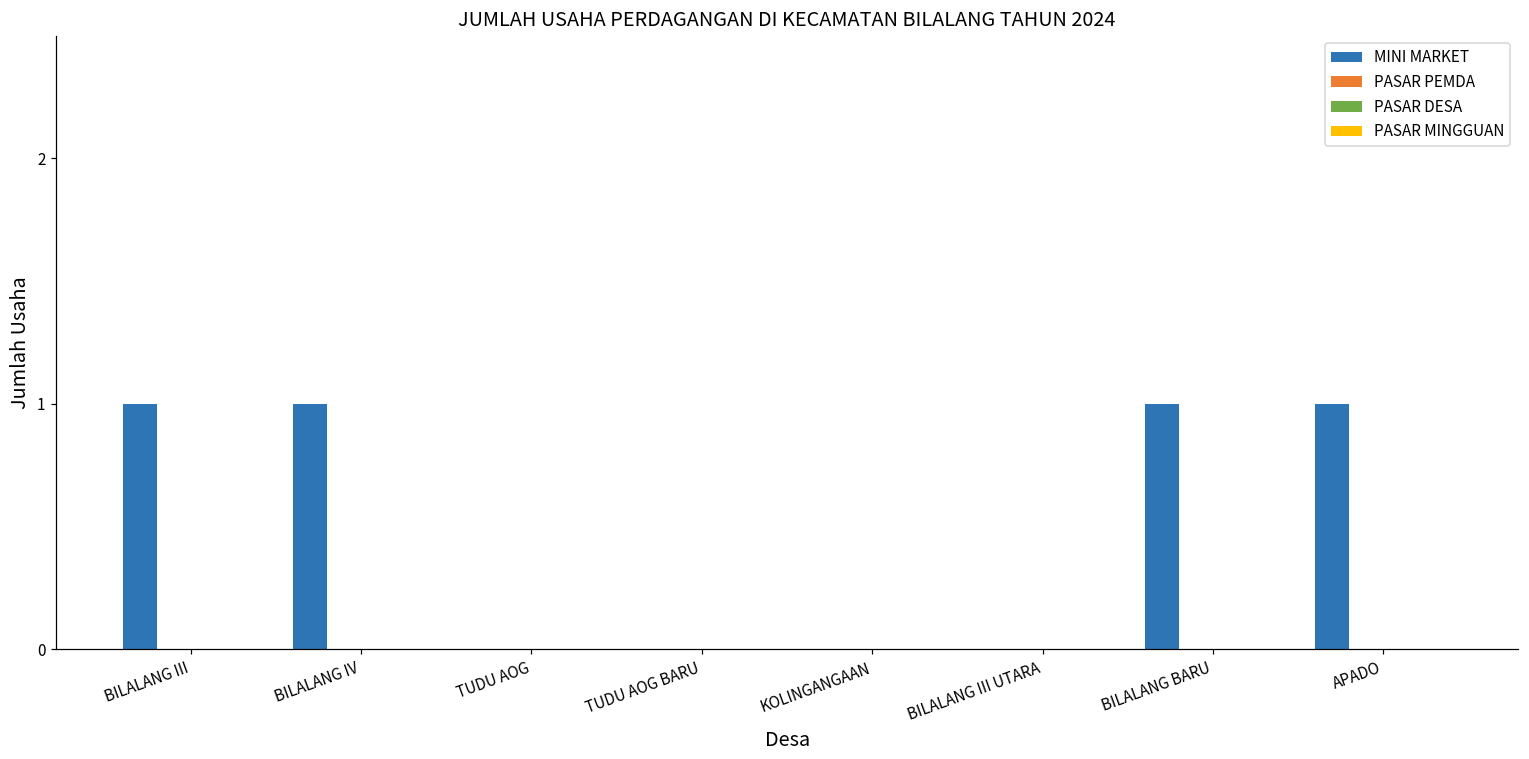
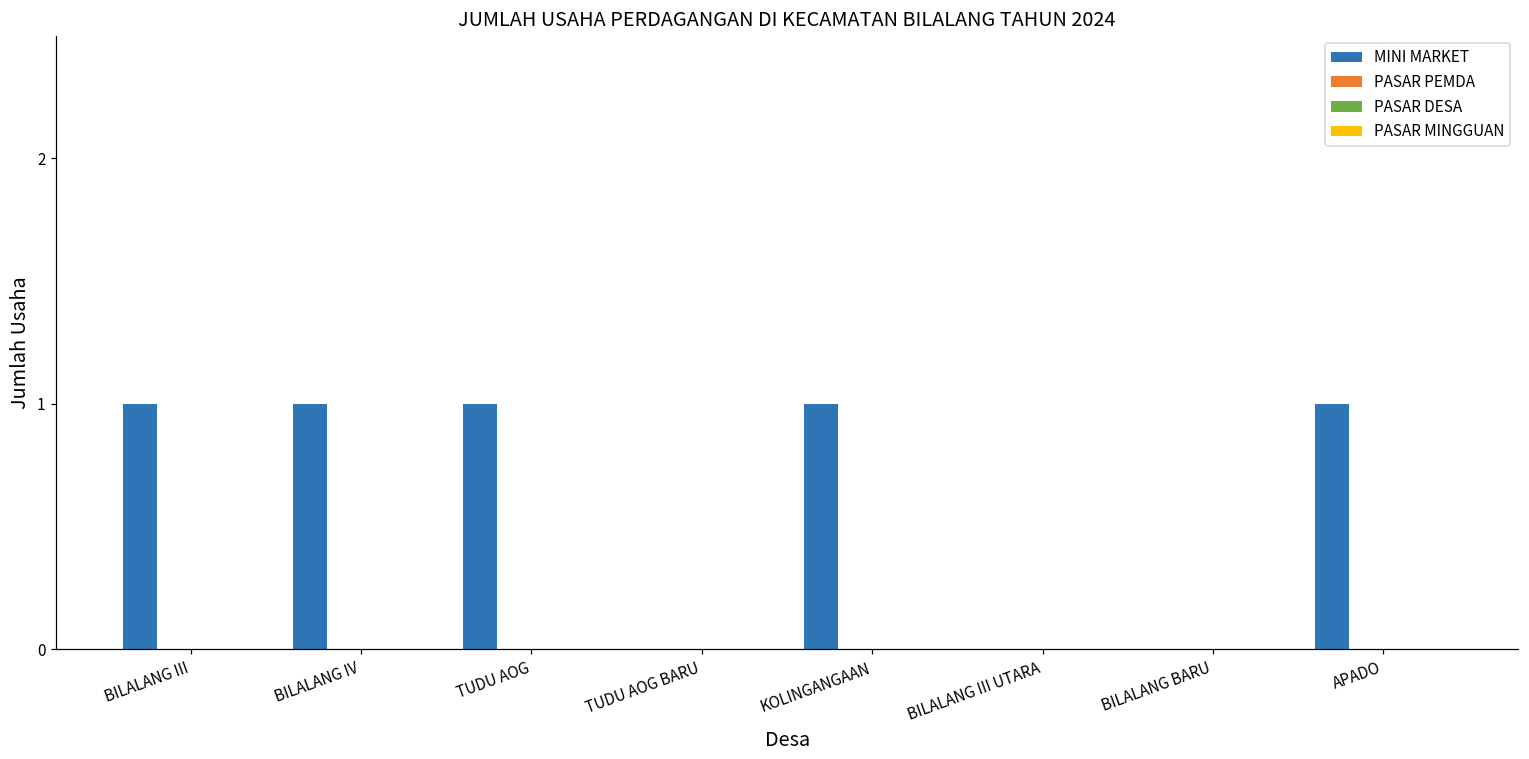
  {
    "MINI MARKET": {
      "BILALANG III": 1,
      "BILALANG IV": 1,
-     "TUDU AOG": 0,
+     "TUDU AOG": 1,
      "TUDU AOG BARU": 0,
-     "KOLINGANGAAN": 0,
+     "KOLINGANGAAN": 1,
      "BILALANG III UTARA": 0,
-     "BILALANG BARU": 1,
+     "BILALANG BARU": 0,
      "APADO": 1
    },
    "PASAR PEMDA": {
      "BILALANG III": 0,
      "BILALANG IV": 0,
      "TUDU AOG": 0,
      "TUDU AOG BARU": 0,
      "KOLINGANGAAN": 0,
      "BILALANG III UTARA": 0,
      "BILALANG BARU": 0,
      "APADO": 0
    },
    "PASAR DESA": {
      "BILALANG III": 0,
      "BILALANG IV": 0,
      "TUDU AOG": 0,
      "TUDU AOG BARU": 0,
      "KOLINGANGAAN": 0,
      "BILALANG III UTARA": 0,
      "BILALANG BARU": 0,
      "APADO": 0
    },
    "PASAR MINGGUAN": {
      "BILALANG III": 0,
      "BILALANG IV": 0,
      "TUDU AOG": 0,
      "TUDU AOG BARU": 0,
      "KOLINGANGAAN": 0,
      "BILALANG III UTARA": 0,
      "BILALANG BARU": 0,
      "APADO": 0
    }
  }
